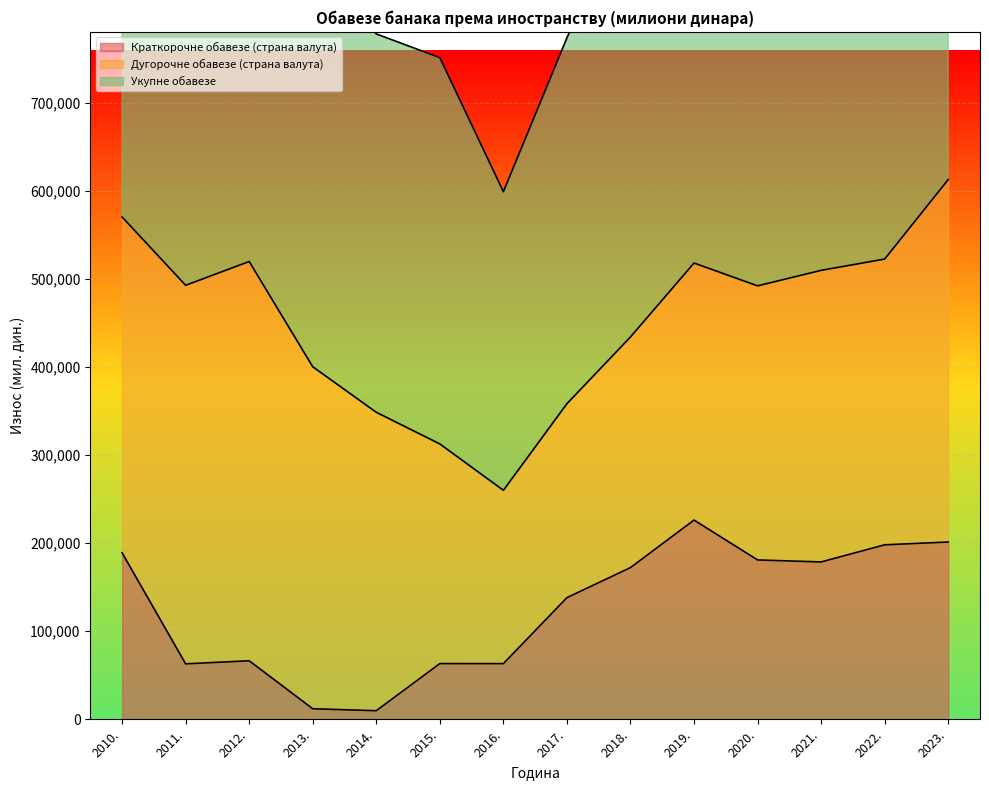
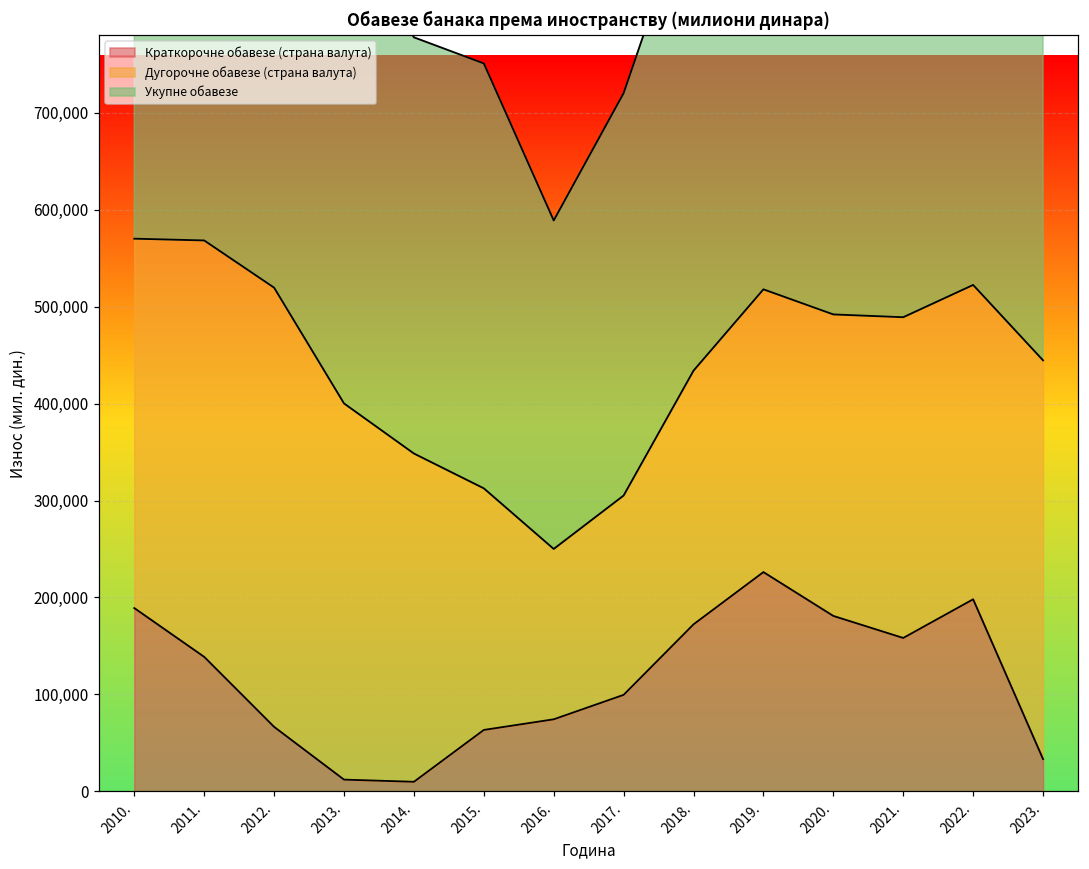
  {
    "Краткорочне обавезе (страна валута)": {
      "2010.": "190,000",
-     "2011.": "60,000",
+     "2011.": "140,000",
      "2012.": "70,000",
      "2013.": "10,000",
      "2014.": "10,000",
      "2015.": "60,000",
-     "2016.": "60,000",
-     "2017.": "140,000",
+     "2016.": "70,000",
+     "2017.": "100,000",
      "2018.": "170,000",
      "2019.": "230,000",
      "2020.": "180,000",
-     "2021.": "180,000",
+     "2021.": "160,000",
      "2022.": "200,000",
-     "2023.": "200,000"
+     "2023.": "30,000"
    },
    "Дугорочне обавезе (страна валута)": {
      "2010.": "380,000",
      "2011.": "430,000",
      "2012.": "450,000",
      "2013.": "390,000",
      "2014.": "340,000",
      "2015.": "250,000",
-     "2016.": "200,000",
-     "2017.": "220,000",
+     "2016.": "180,000",
+     "2017.": "210,000",
      "2018.": "260,000",
      "2019.": "290,000",
      "2020.": "310,000",
      "2021.": "330,000",
      "2022.": "320,000",
      "2023.": "410,000"
    },
    "Укупне обавезе": {
      "2014.": "430,000",
      "2015.": "440,000",
      "2016.": "340,000",
      "2017.": "420,000"
    }
  }
